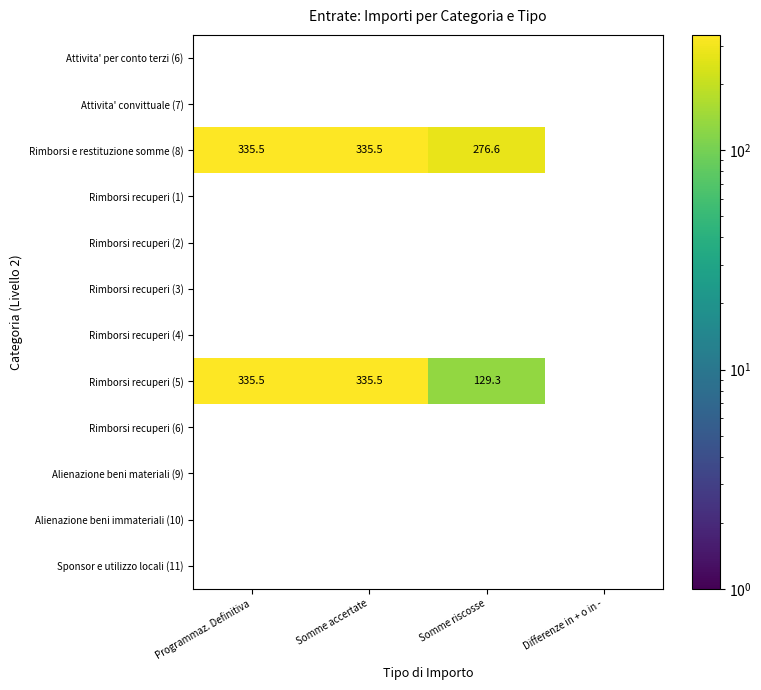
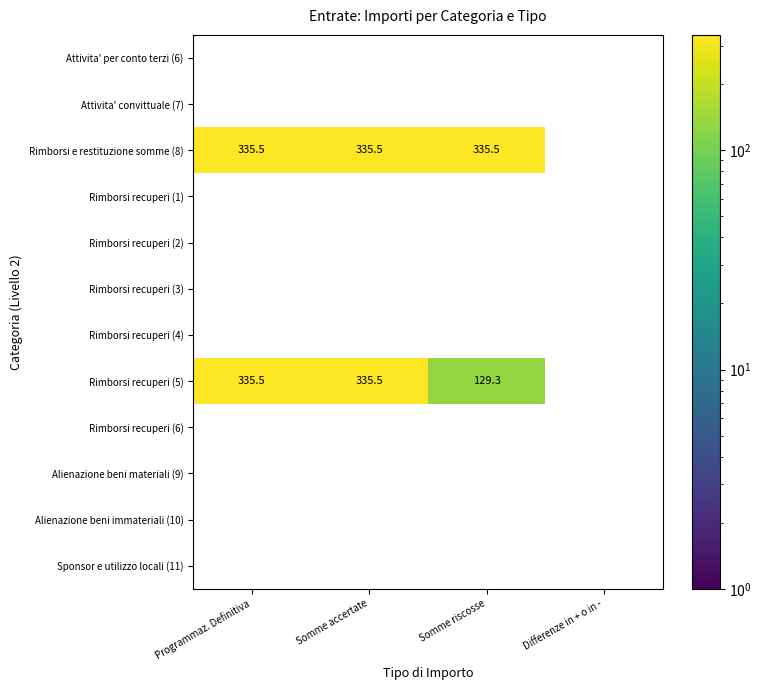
  {
    "Rimborsi e restituzione somme (8)": {
      "Programmaz. Definitiva": 335.5,
      "Somme accertate": 335.5,
-     "Somme riscosse": 276.6
+     "Somme riscosse": 335.5
    },
    "Rimborsi recuperi (5)": {
      "Programmaz. Definitiva": 335.5,
      "Somme accertate": 335.5,
      "Somme riscosse": 129.3
    }
  }
